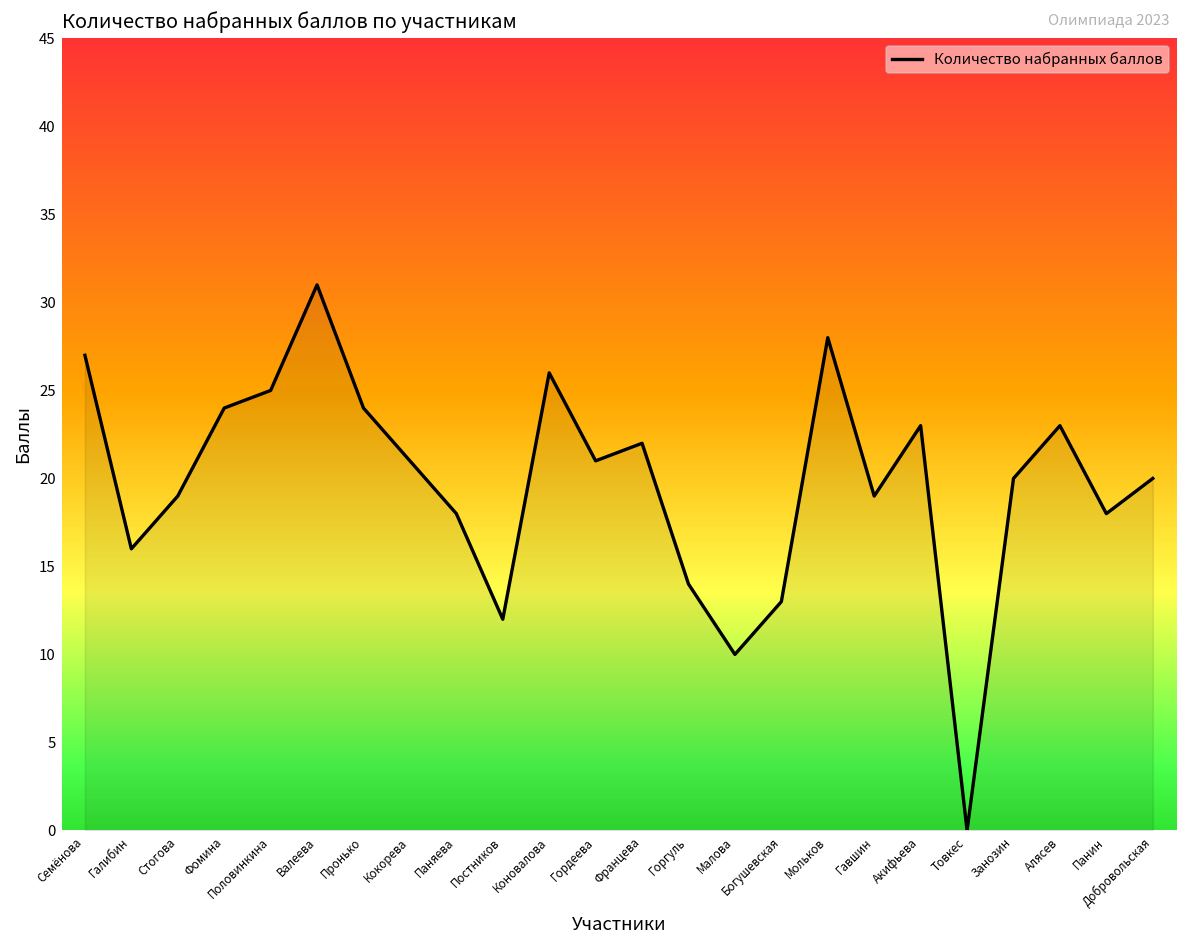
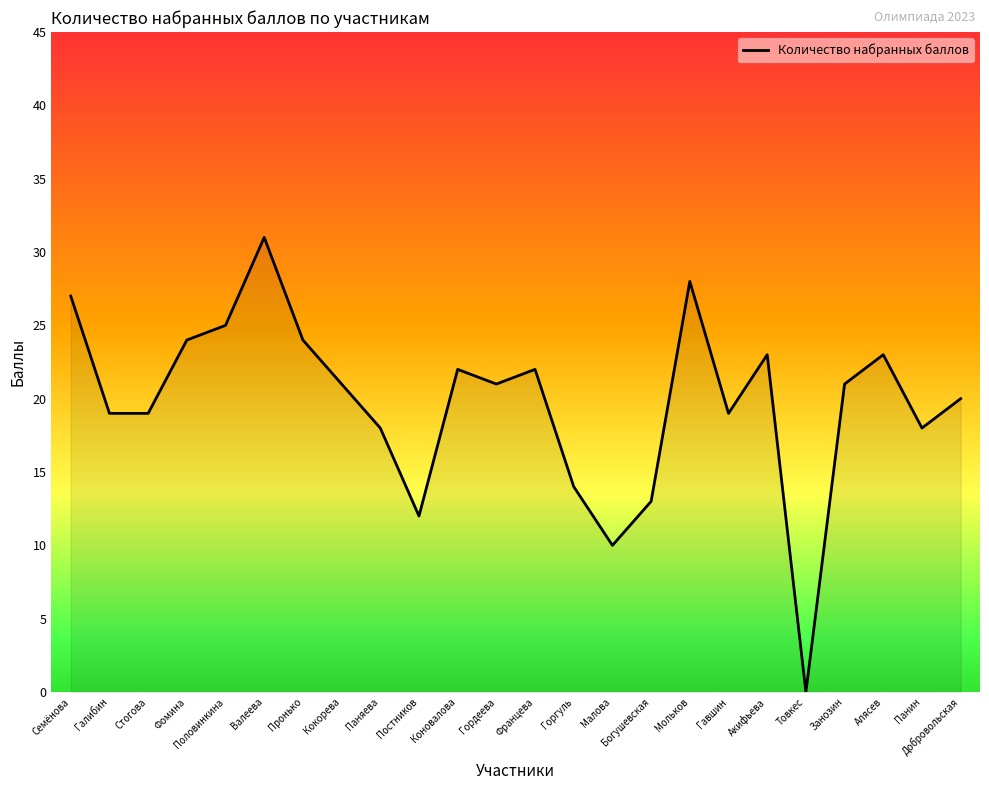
  {
    "Семёнова": 27,
-   "Галибин": 16,
+   "Галибин": 19,
    "Стогова": 19,
    "Фомина": 24,
    "Половинкина": 25,
    "Валеева": 31,
    "Пронько": 24,
    "Кокорева": 21,
    "Паняева": 18,
    "Постников": 12,
-   "Коновалова": 26,
+   "Коновалова": 22,
    "Гордеева": 21,
    "Францева": 22,
    "Горгуль": 14,
    "Малова": 10,
    "Богушевская": 13,
    "Мольков": 28,
    "Гавшин": 19,
    "Акифьева": 23,
    "Товкес": 0,
-   "Занозин": 20,
+   "Занозин": 21,
    "Алясев": 23,
    "Панин": 18,
    "Добровольская": 20
  }
